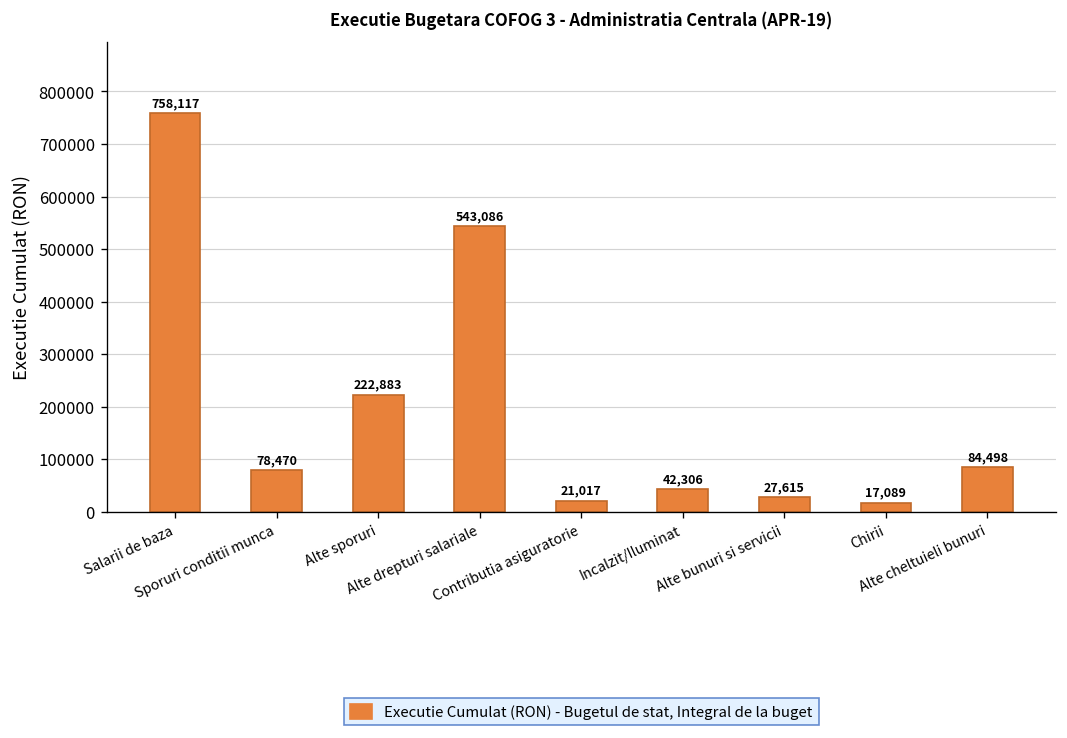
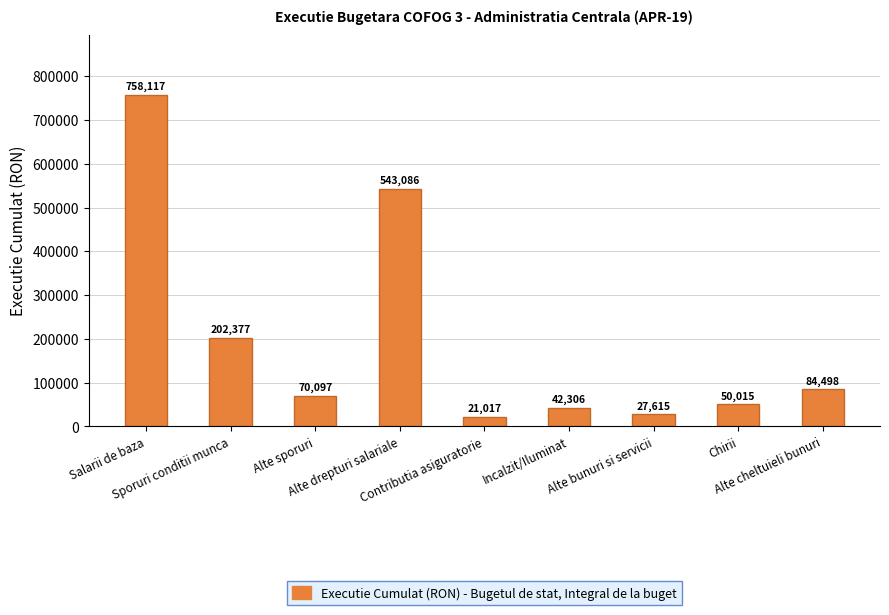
  {
    "Salarii de baza": "758,117",
-   "Sporuri conditii munca": "78,470",
-   "Alte sporuri": "222,883",
+   "Sporuri conditii munca": "202,377",
+   "Alte sporuri": "70,097",
    "Alte drepturi salariale": "543,086",
    "Contributia asiguratorie": "21,017",
    "Incalzit/Iluminat": "42,306",
    "Alte bunuri si servicii": "27,615",
-   "Chirii": "17,089",
+   "Chirii": "50,015",
    "Alte cheltuieli bunuri": "84,498"
  }
